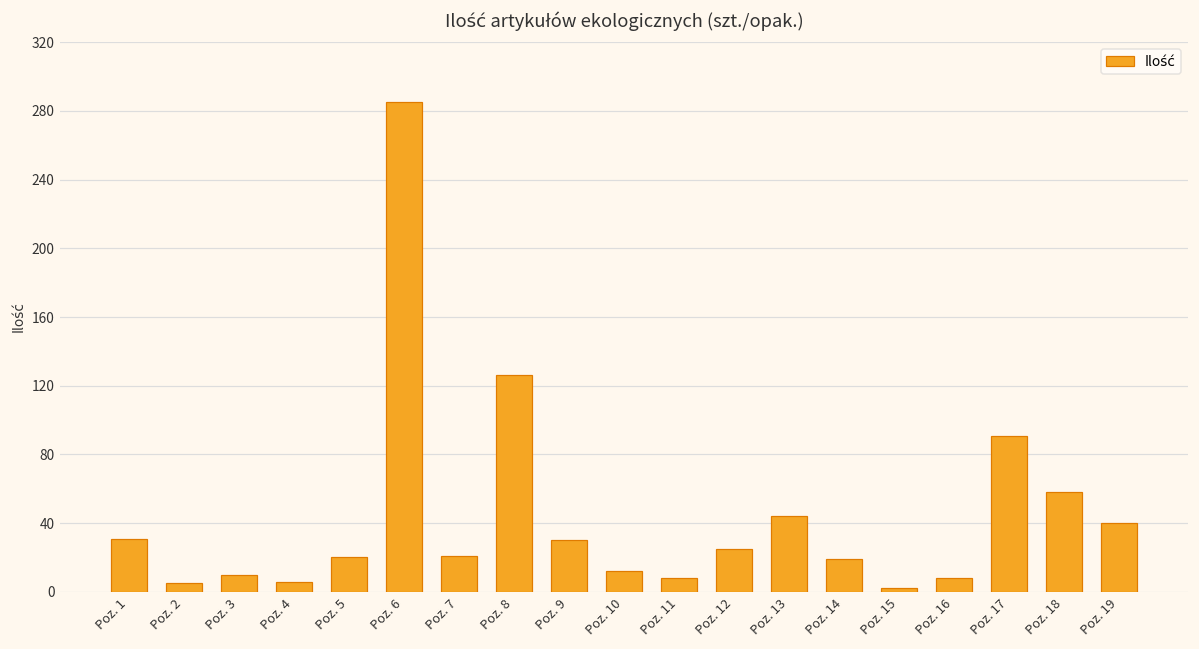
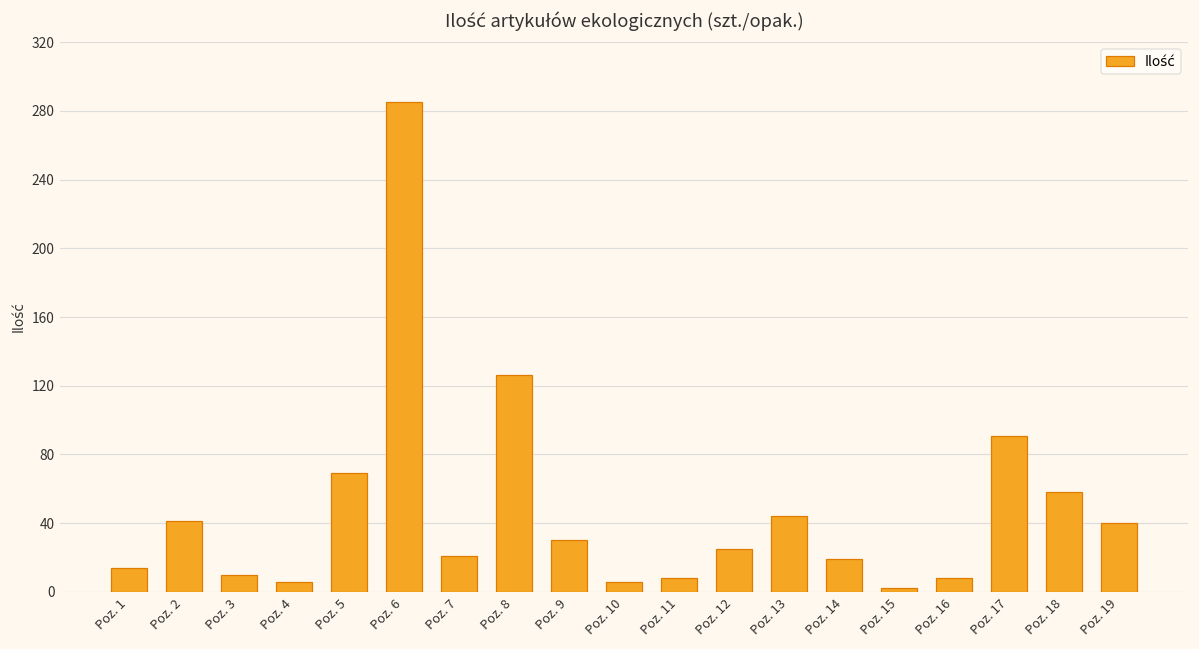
  {
-   "Poz. 1": 31,
-   "Poz. 2": 5,
+   "Poz. 1": 14,
+   "Poz. 2": 41,
    "Poz. 3": 10,
    "Poz. 4": 6,
-   "Poz. 5": 20,
+   "Poz. 5": 69,
    "Poz. 6": 285,
    "Poz. 7": 21,
    "Poz. 8": 126,
    "Poz. 9": 30,
-   "Poz. 10": 12,
+   "Poz. 10": 6,
    "Poz. 11": 8,
    "Poz. 12": 25,
    "Poz. 13": 44,
    "Poz. 14": 19,
    "Poz. 15": 2,
    "Poz. 16": 8,
    "Poz. 17": 91,
    "Poz. 18": 58,
    "Poz. 19": 40
  }
